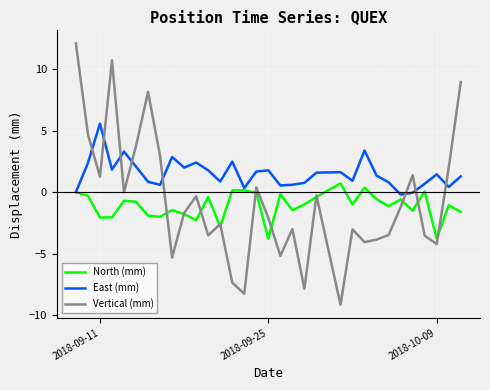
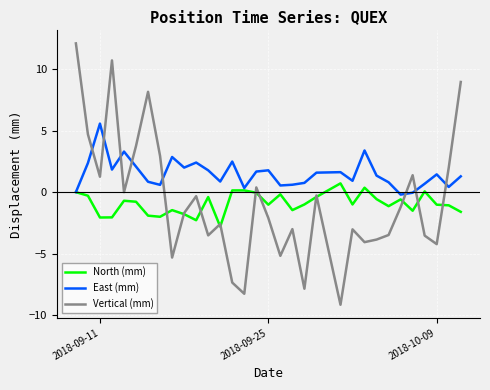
  {
    "North (mm)": {
      "2018-09-11": -2.1,
-     "2018-09-25": -3.8,
-     "2018-10-09": -3.8
+     "2018-09-25": -1.0,
+     "2018-10-09": -1.0
    },
    "East (mm)": {
      "2018-09-11": 5.6,
      "2018-09-25": 1.8,
      "2018-10-09": 1.4
    },
    "Vertical (mm)": {
      "2018-09-11": 1.3,
      "2018-09-25": -2.1,
      "2018-10-09": -4.2
    }
  }
